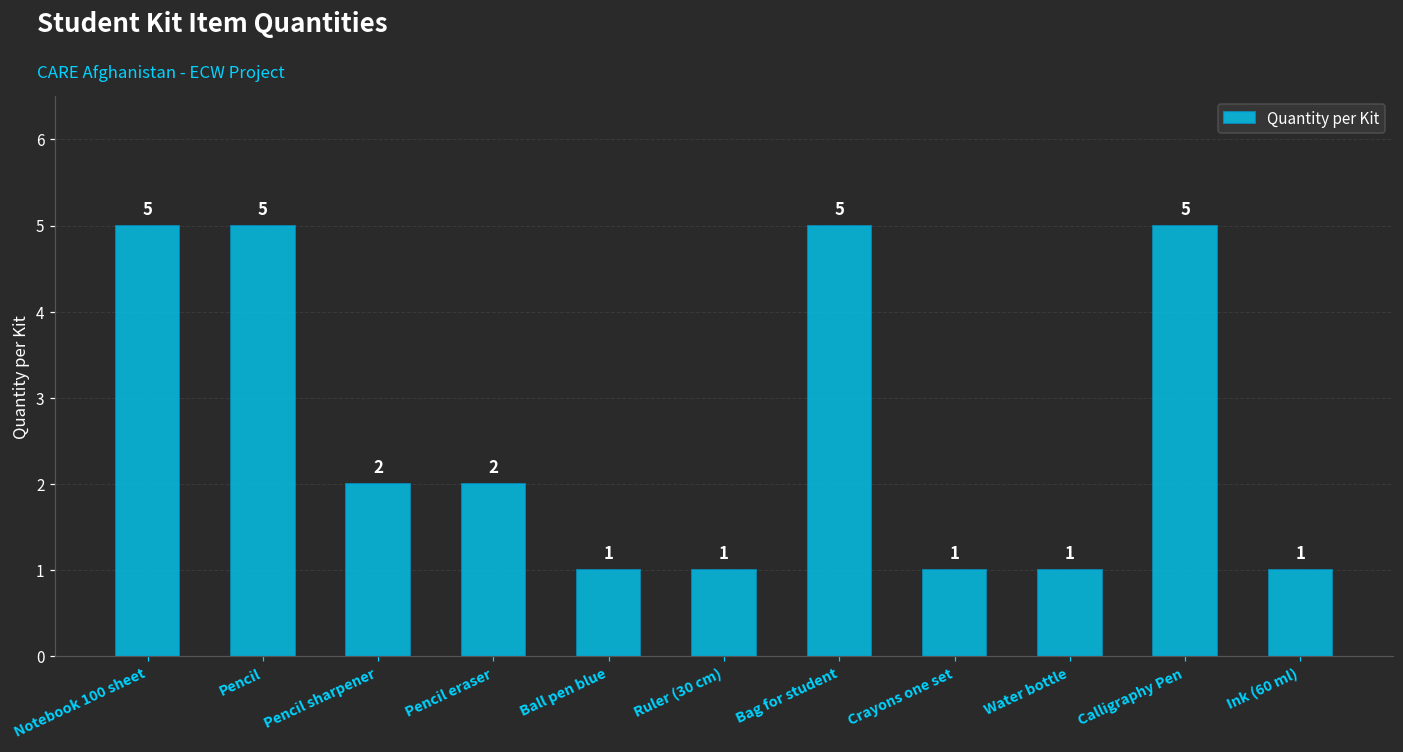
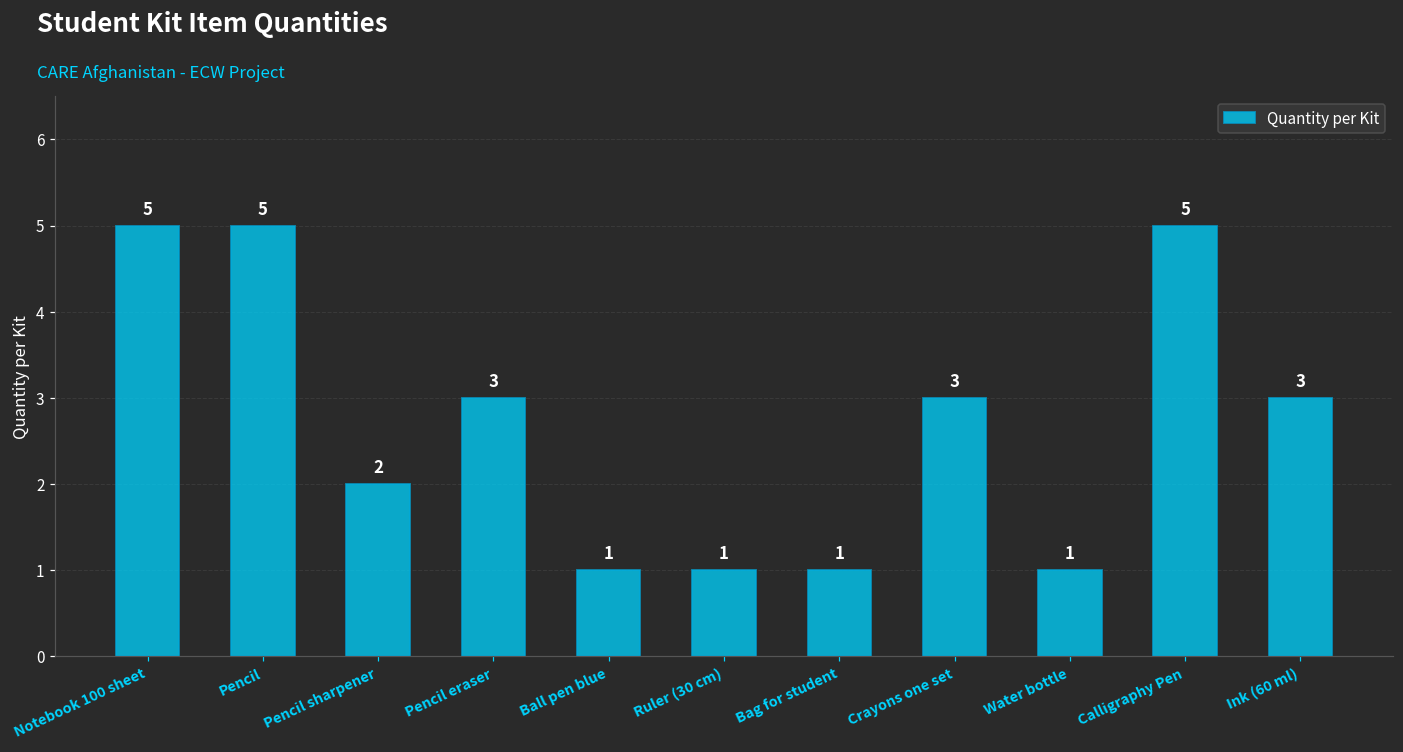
  {
    "Notebook 100 sheet": 5,
    "Pencil": 5,
    "Pencil sharpener": 2,
-   "Pencil eraser": 2,
+   "Pencil eraser": 3,
    "Ball pen blue": 1,
    "Ruler (30 cm)": 1,
-   "Bag for student": 5,
-   "Crayons one set": 1,
+   "Bag for student": 1,
+   "Crayons one set": 3,
    "Water bottle": 1,
    "Calligraphy Pen": 5,
-   "Ink (60 ml)": 1
+   "Ink (60 ml)": 3
  }
